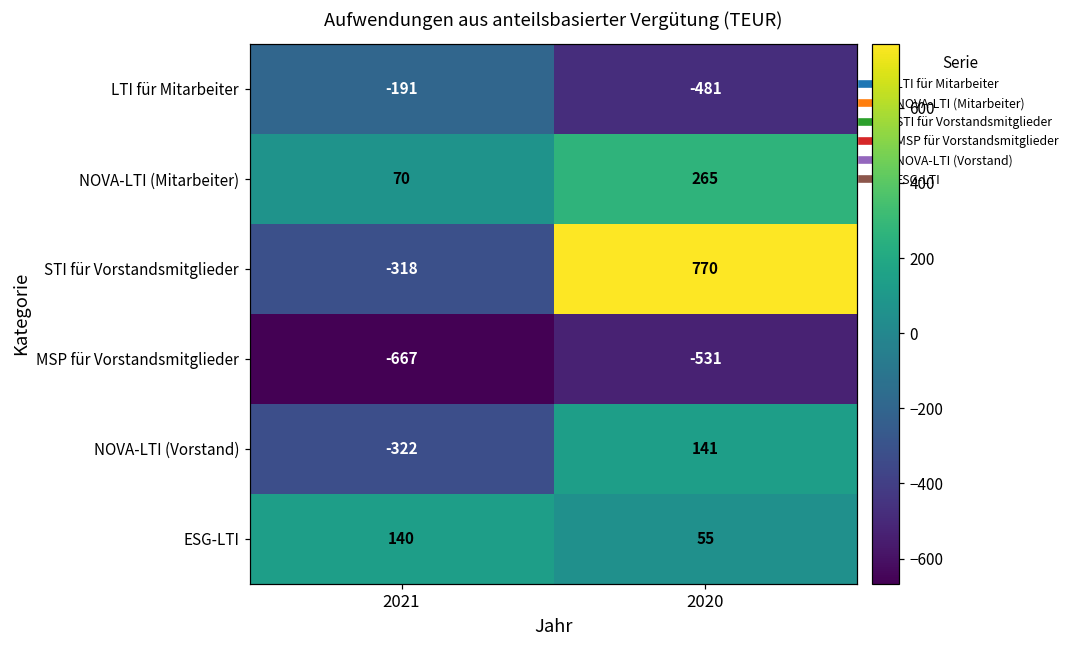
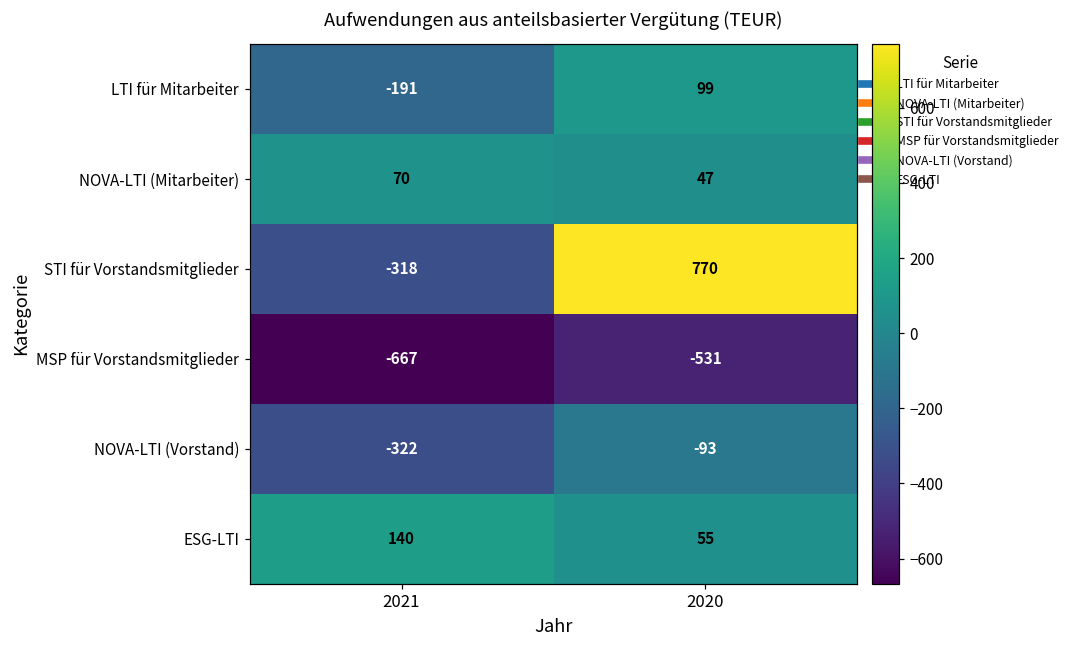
  {
    "LTI für Mitarbeiter": {
      "2021": -191,
-     "2020": -481
+     "2020": 99
    },
    "NOVA-LTI (Mitarbeiter)": {
      "2021": 70,
-     "2020": 265
+     "2020": 47
    },
    "STI für Vorstandsmitglieder": {
      "2021": -318,
      "2020": 770
    },
    "MSP für Vorstandsmitglieder": {
      "2021": -667,
      "2020": -531
    },
    "NOVA-LTI (Vorstand)": {
      "2021": -322,
-     "2020": 141
+     "2020": -93
    },
    "ESG-LTI": {
      "2021": 140,
      "2020": 55
    }
  }
